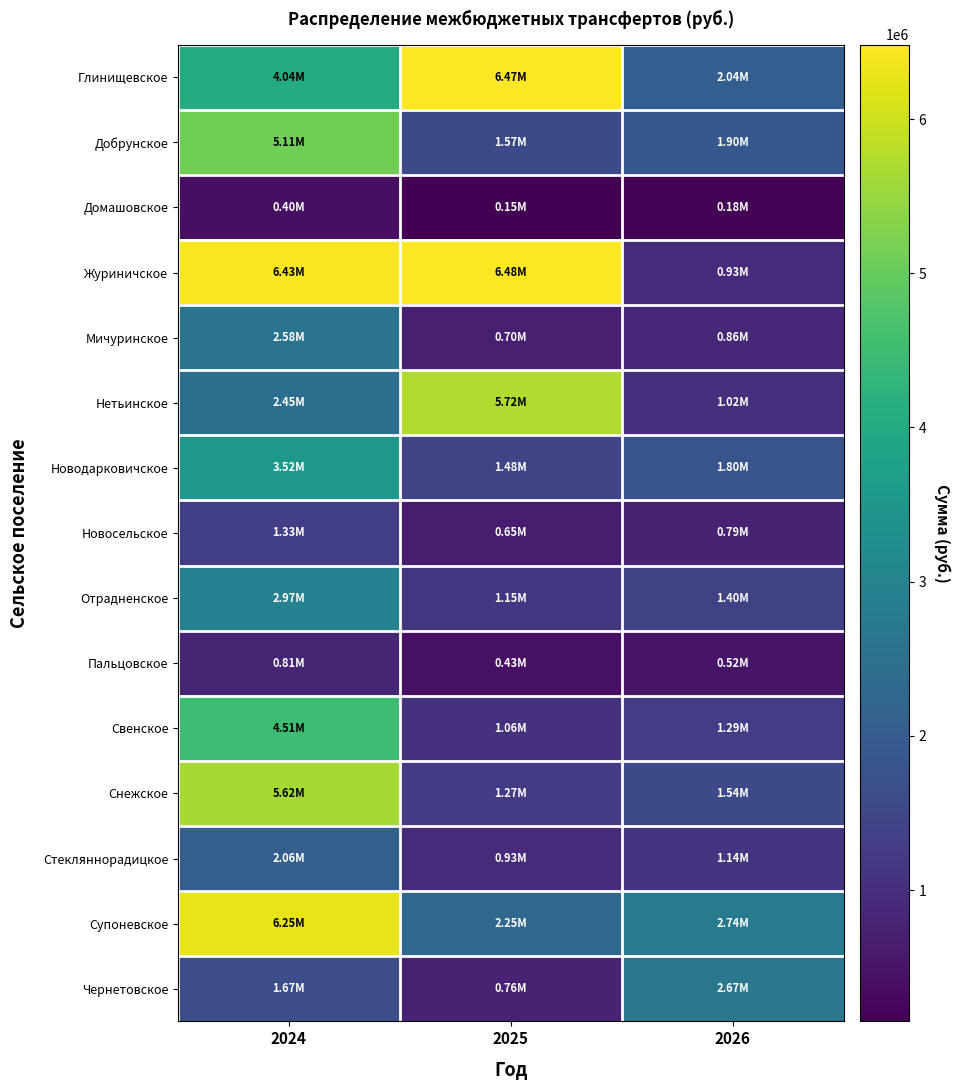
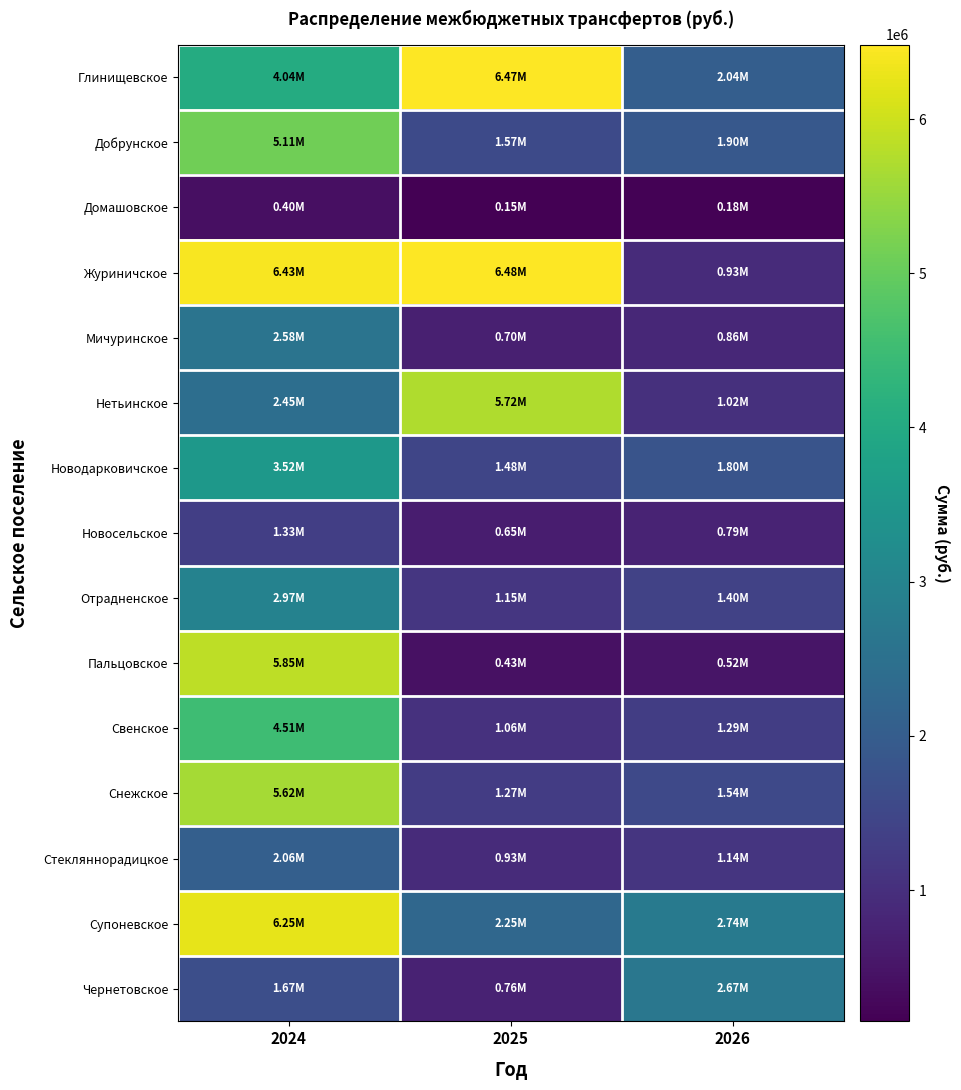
  {
    "Глинищевское": {
      "2024": "4.04M",
      "2025": "6.47M",
      "2026": "2.04M"
    },
    "Добрунское": {
      "2024": "5.11M",
      "2025": "1.57M",
      "2026": "1.90M"
    },
    "Домашовское": {
      "2024": "0.40M",
      "2025": "0.15M",
      "2026": "0.18M"
    },
    "Журиничское": {
      "2024": "6.43M",
      "2025": "6.48M",
      "2026": "0.93M"
    },
    "Мичуринское": {
      "2024": "2.58M",
      "2025": "0.70M",
      "2026": "0.86M"
    },
    "Нетьинское": {
      "2024": "2.45M",
      "2025": "5.72M",
      "2026": "1.02M"
    },
    "Новодарковичское": {
      "2024": "3.52M",
      "2025": "1.48M",
      "2026": "1.80M"
    },
    "Новосельское": {
      "2024": "1.33M",
      "2025": "0.65M",
      "2026": "0.79M"
    },
    "Отрадненское": {
      "2024": "2.97M",
      "2025": "1.15M",
      "2026": "1.40M"
    },
    "Пальцовское": {
-     "2024": "0.81M",
+     "2024": "5.85M",
      "2025": "0.43M",
      "2026": "0.52M"
    },
    "Свенское": {
      "2024": "4.51M",
      "2025": "1.06M",
      "2026": "1.29M"
    },
    "Снежское": {
      "2024": "5.62M",
      "2025": "1.27M",
      "2026": "1.54M"
    },
    "Стекляннорадицкое": {
      "2024": "2.06M",
      "2025": "0.93M",
      "2026": "1.14M"
    },
    "Супоневское": {
      "2024": "6.25M",
      "2025": "2.25M",
      "2026": "2.74M"
    },
    "Чернетовское": {
      "2024": "1.67M",
      "2025": "0.76M",
      "2026": "2.67M"
    }
  }
